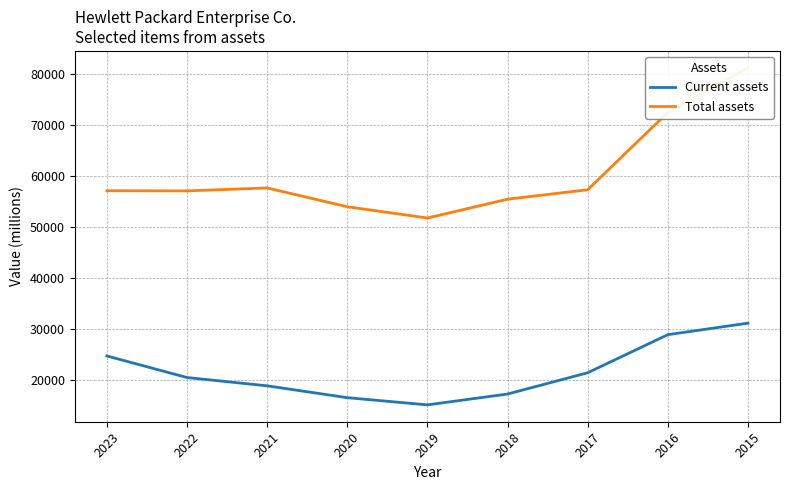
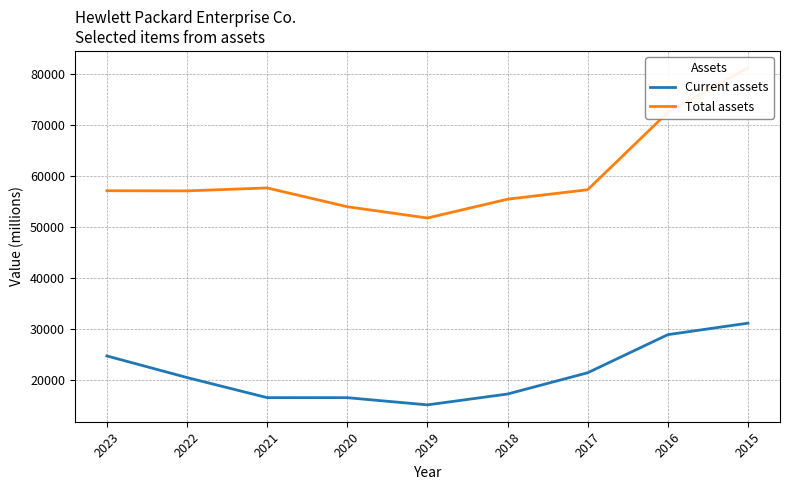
  {
    "Current assets": {
      "2023": 25000,
      "2022": 21000,
-     "2021": 19000,
+     "2021": 17000,
      "2020": 17000,
      "2019": 15000,
      "2018": 17000,
      "2017": 21000,
      "2016": 29000,
      "2015": 31000
    },
    "Total assets": {
      "2023": 57000,
      "2022": 57000,
      "2021": 58000,
      "2020": 54000,
      "2019": 52000,
      "2018": 55000,
      "2017": 57000
    }
  }
